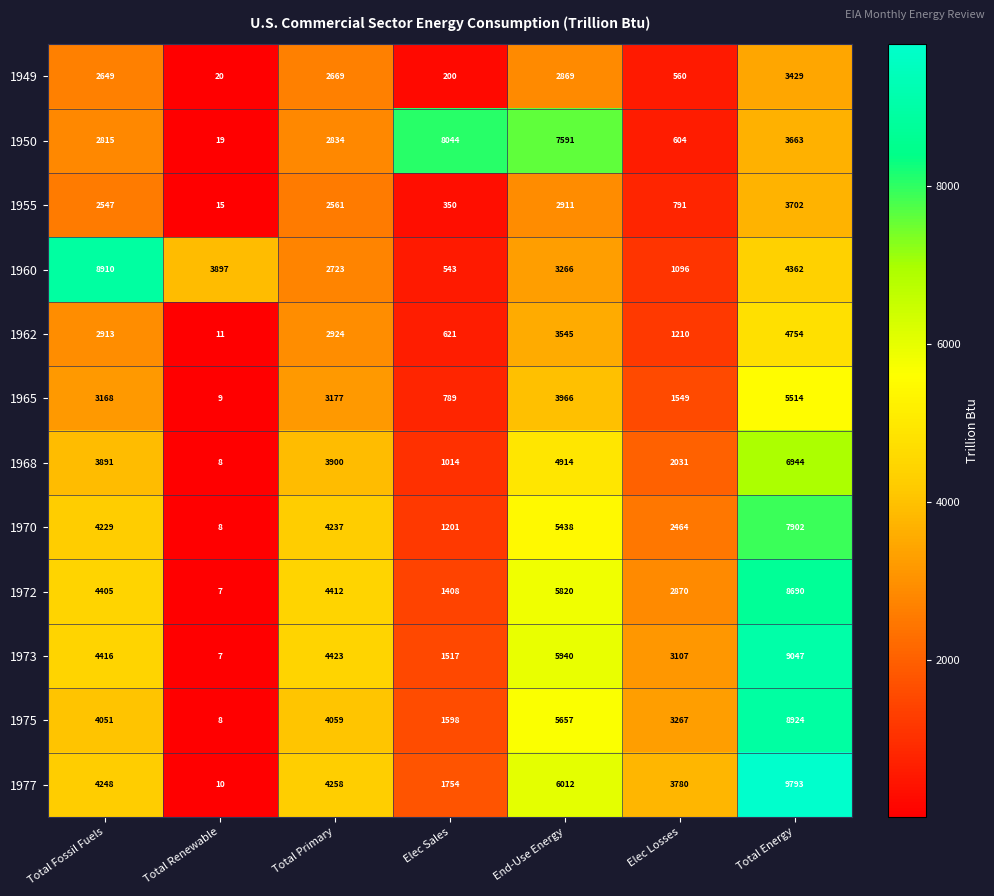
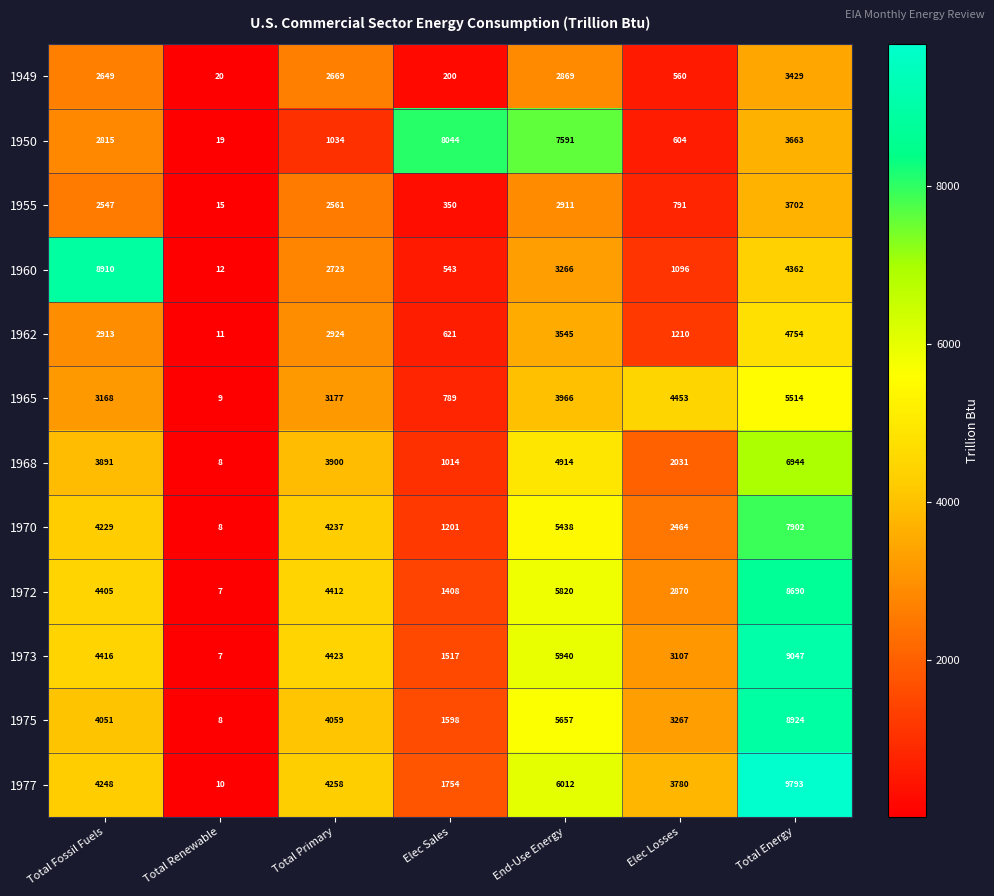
  {
    "1949": {
      "Total Fossil Fuels": 2649,
      "Total Renewable": 20,
      "Total Primary": 2669,
      "Elec Sales": 200,
      "End-Use Energy": 2869,
      "Elec Losses": 560,
      "Total Energy": 3429
    },
    "1950": {
      "Total Fossil Fuels": 2815,
      "Total Renewable": 19,
-     "Total Primary": 2834,
+     "Total Primary": 1034,
      "Elec Sales": 8044,
      "End-Use Energy": 7591,
      "Elec Losses": 604,
      "Total Energy": 3663
    },
    "1955": {
      "Total Fossil Fuels": 2547,
      "Total Renewable": 15,
      "Total Primary": 2561,
      "Elec Sales": 350,
      "End-Use Energy": 2911,
      "Elec Losses": 791,
      "Total Energy": 3702
    },
    "1960": {
      "Total Fossil Fuels": 8910,
-     "Total Renewable": 3897,
+     "Total Renewable": 12,
      "Total Primary": 2723,
      "Elec Sales": 543,
      "End-Use Energy": 3266,
      "Elec Losses": 1096,
      "Total Energy": 4362
    },
    "1962": {
      "Total Fossil Fuels": 2913,
      "Total Renewable": 11,
      "Total Primary": 2924,
      "Elec Sales": 621,
      "End-Use Energy": 3545,
      "Elec Losses": 1210,
      "Total Energy": 4754
    },
    "1965": {
      "Total Fossil Fuels": 3168,
      "Total Renewable": 9,
      "Total Primary": 3177,
      "Elec Sales": 789,
      "End-Use Energy": 3966,
-     "Elec Losses": 1549,
+     "Elec Losses": 4453,
      "Total Energy": 5514
    },
    "1968": {
      "Total Fossil Fuels": 3891,
      "Total Renewable": 8,
      "Total Primary": 3900,
      "Elec Sales": 1014,
      "End-Use Energy": 4914,
      "Elec Losses": 2031,
      "Total Energy": 6944
    },
    "1970": {
      "Total Fossil Fuels": 4229,
      "Total Renewable": 8,
      "Total Primary": 4237,
      "Elec Sales": 1201,
      "End-Use Energy": 5438,
      "Elec Losses": 2464,
      "Total Energy": 7902
    },
    "1972": {
      "Total Fossil Fuels": 4405,
      "Total Renewable": 7,
      "Total Primary": 4412,
      "Elec Sales": 1408,
      "End-Use Energy": 5820,
      "Elec Losses": 2870,
      "Total Energy": 8690
    },
    "1973": {
      "Total Fossil Fuels": 4416,
      "Total Renewable": 7,
      "Total Primary": 4423,
      "Elec Sales": 1517,
      "End-Use Energy": 5940,
      "Elec Losses": 3107,
      "Total Energy": 9047
    },
    "1975": {
      "Total Fossil Fuels": 4051,
      "Total Renewable": 8,
      "Total Primary": 4059,
      "Elec Sales": 1598,
      "End-Use Energy": 5657,
      "Elec Losses": 3267,
      "Total Energy": 8924
    },
    "1977": {
      "Total Fossil Fuels": 4248,
      "Total Renewable": 10,
      "Total Primary": 4258,
      "Elec Sales": 1754,
      "End-Use Energy": 6012,
      "Elec Losses": 3780,
      "Total Energy": 9793
    }
  }
